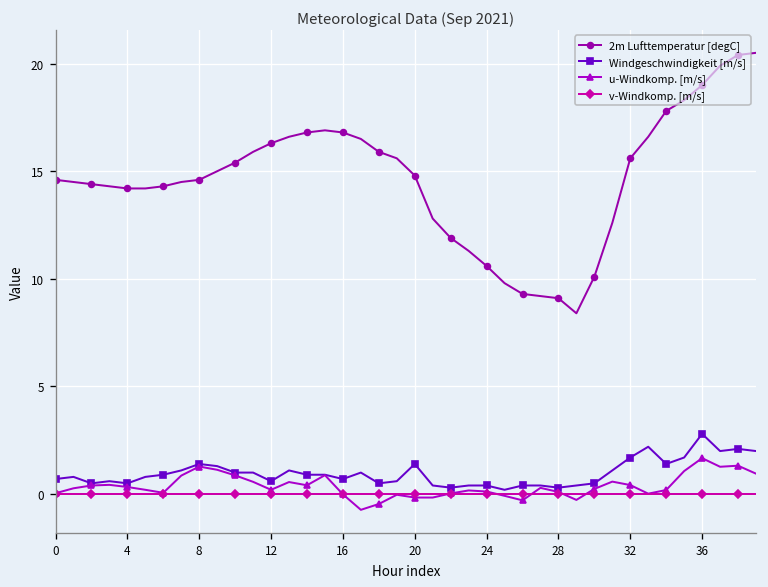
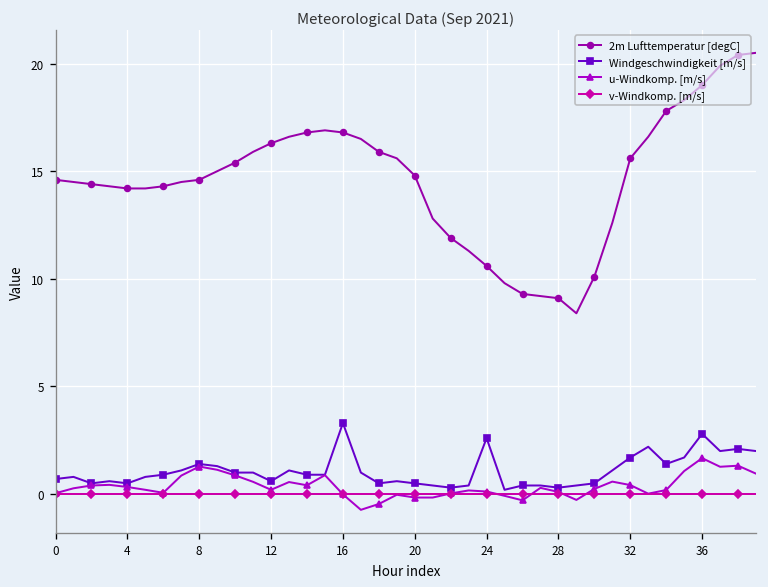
  {
    "Windgeschwindigkeit [m/s]": {
      "0": 0.7,
      "4": 0.5,
      "12": 0.6,
-     "16": 0.7,
-     "20": 1.4,
-     "24": 0.4,
+     "16": 3.3,
+     "20": 0.5,
+     "24": 2.6,
      "28": 0.3,
      "32": 1.7,
      "36": 2.8
    }
  }
